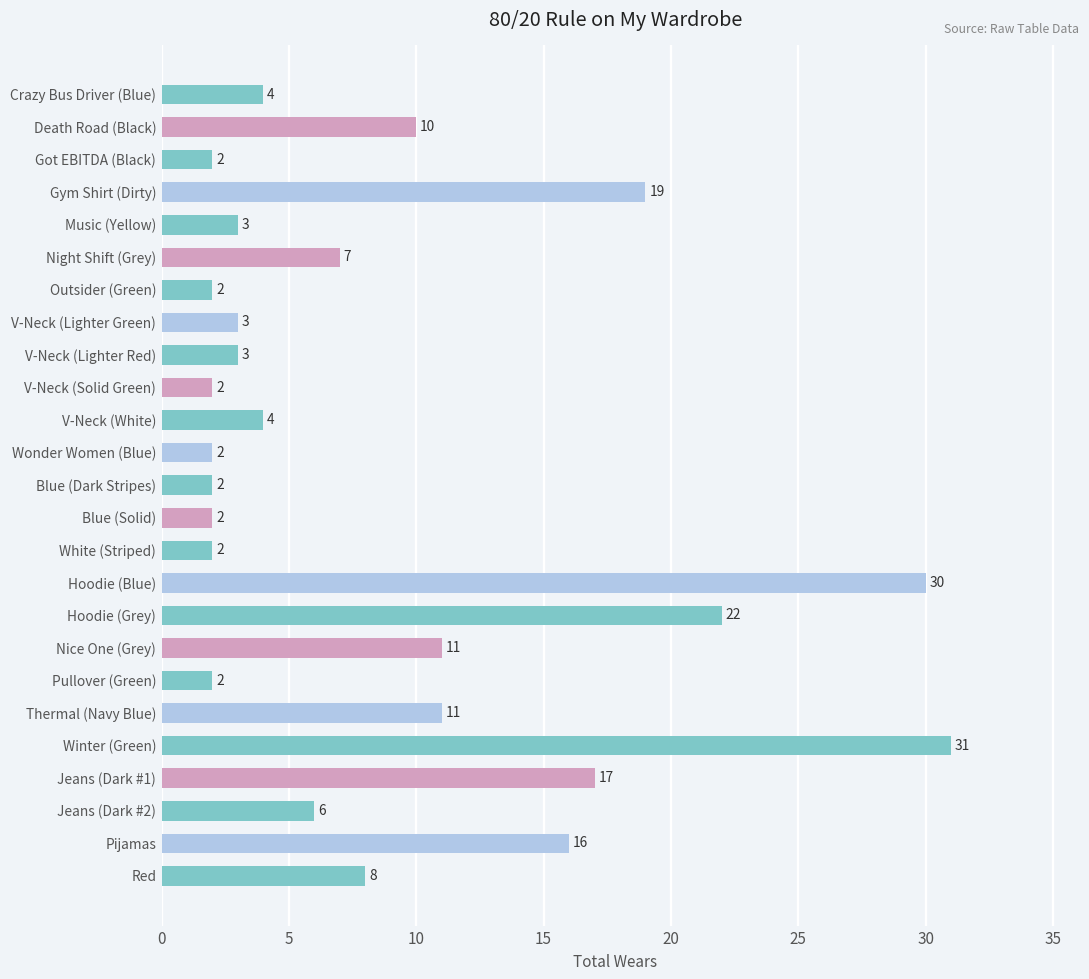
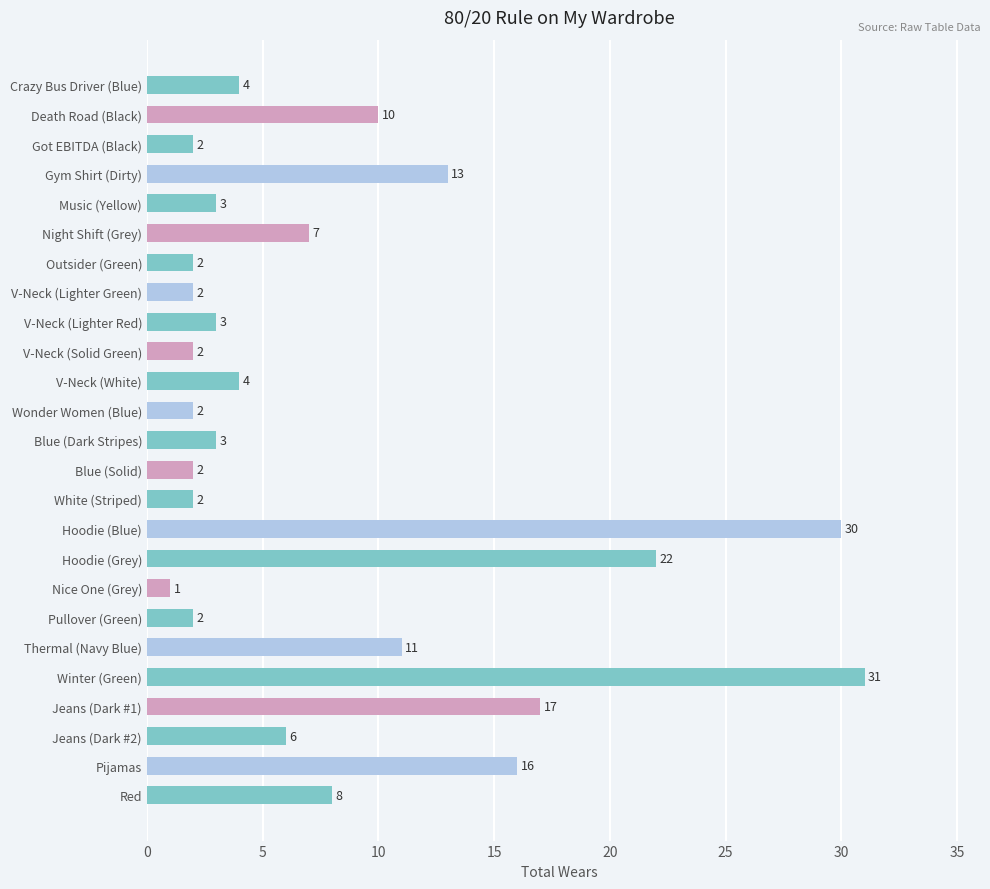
  {
    "Crazy Bus Driver (Blue)": 4,
    "Death Road (Black)": 10,
    "Got EBITDA (Black)": 2,
-   "Gym Shirt (Dirty)": 19,
+   "Gym Shirt (Dirty)": 13,
    "Music (Yellow)": 3,
    "Night Shift (Grey)": 7,
    "Outsider (Green)": 2,
-   "V-Neck (Lighter Green)": 3,
+   "V-Neck (Lighter Green)": 2,
    "V-Neck (Lighter Red)": 3,
    "V-Neck (Solid Green)": 2,
    "V-Neck (White)": 4,
    "Wonder Women (Blue)": 2,
-   "Blue (Dark Stripes)": 2,
+   "Blue (Dark Stripes)": 3,
    "Blue (Solid)": 2,
    "White (Striped)": 2,
    "Hoodie (Blue)": 30,
    "Hoodie (Grey)": 22,
-   "Nice One (Grey)": 11,
+   "Nice One (Grey)": 1,
    "Pullover (Green)": 2,
    "Thermal (Navy Blue)": 11,
    "Winter (Green)": 31,
    "Jeans (Dark #1)": 17,
    "Jeans (Dark #2)": 6,
    "Pijamas": 16,
    "Red": 8
  }
